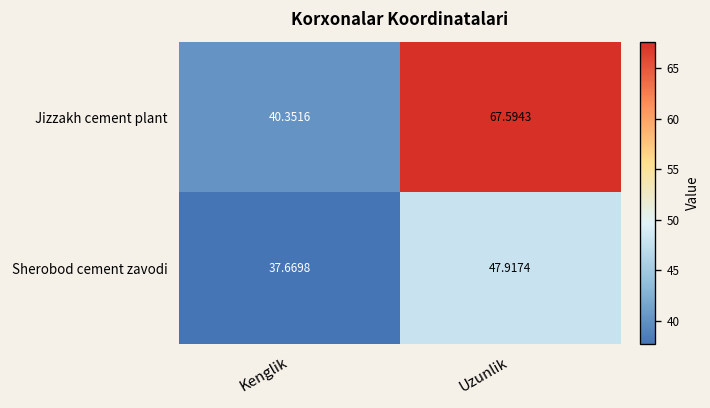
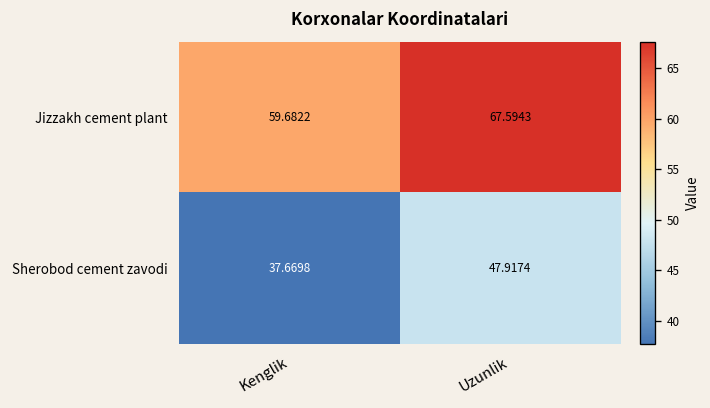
  {
    "Jizzakh cement plant": {
-     "Kenglik": 40.3516,
+     "Kenglik": 59.6822,
      "Uzunlik": 67.5943
    },
    "Sherobod cement zavodi": {
      "Kenglik": 37.6698,
      "Uzunlik": 47.9174
    }
  }
